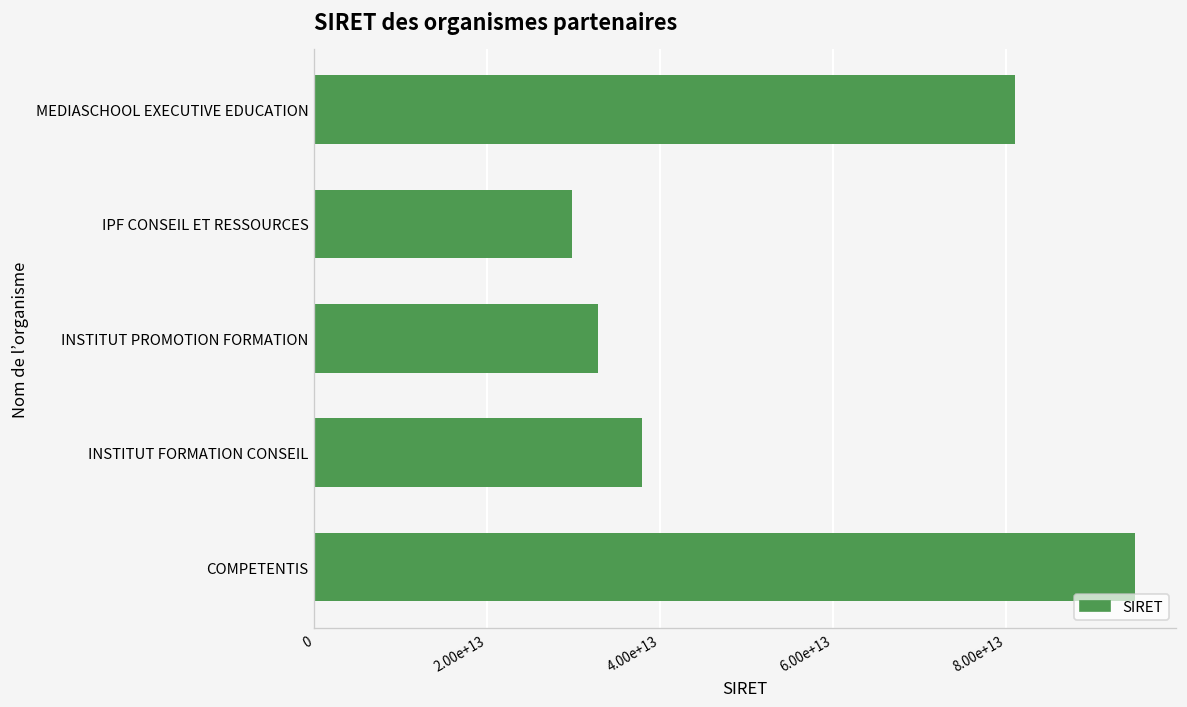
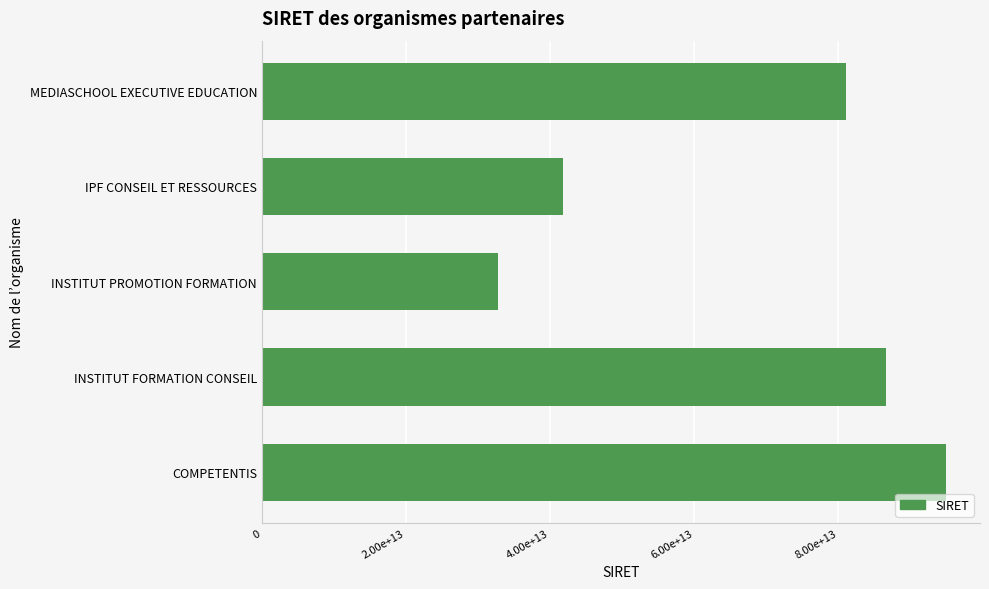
  {
    "MEDIASCHOOL EXECUTIVE EDUCATION": 81000000000000,
-   "IPF CONSEIL ET RESSOURCES": 30000000000000,
+   "IPF CONSEIL ET RESSOURCES": 42000000000000,
    "INSTITUT PROMOTION FORMATION": 33000000000000,
-   "INSTITUT FORMATION CONSEIL": 38000000000000,
+   "INSTITUT FORMATION CONSEIL": 87000000000000,
    "COMPETENTIS": 95000000000000
  }
